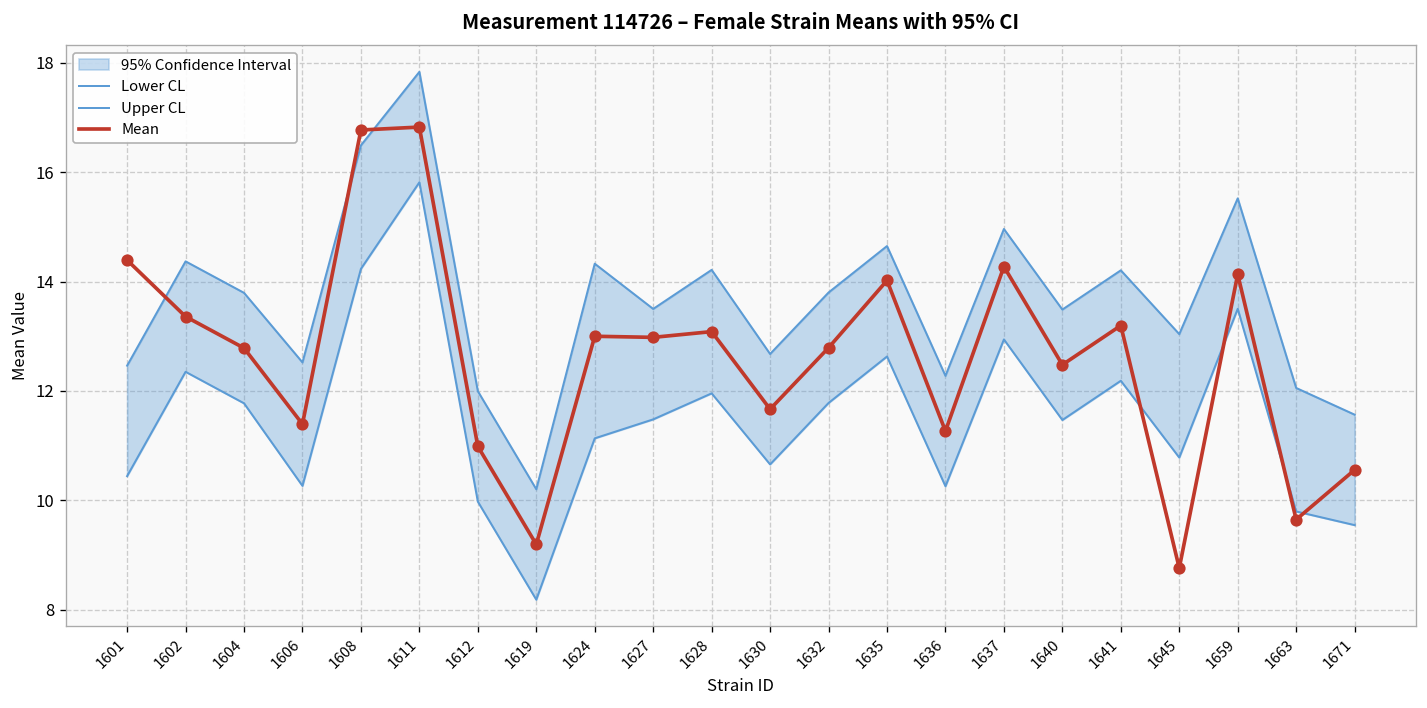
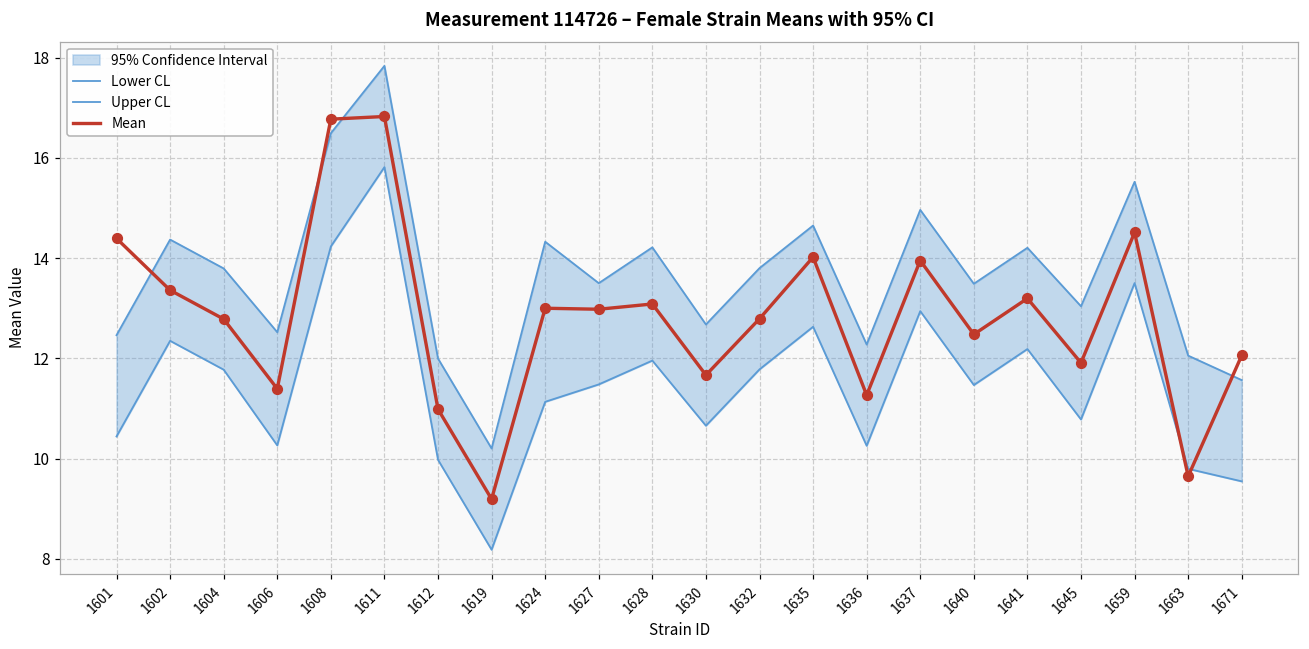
  {
    "Mean": {
      "1601": 14.4,
      "1602": 13.4,
      "1604": 12.8,
      "1606": 11.4,
      "1608": 16.8,
      "1611": 16.8,
      "1612": 11.0,
      "1619": 9.2,
      "1624": 13.0,
      "1627": 13.0,
      "1628": 13.1,
      "1630": 11.7,
      "1632": 12.8,
      "1635": 14.0,
      "1636": 11.3,
-     "1637": 14.3,
+     "1637": 14.0,
      "1640": 12.5,
      "1641": 13.2,
-     "1645": 8.8,
-     "1659": 14.1,
+     "1645": 11.9,
+     "1659": 14.5,
      "1663": 9.6,
-     "1671": 10.6
+     "1671": 12.1
    }
  }
